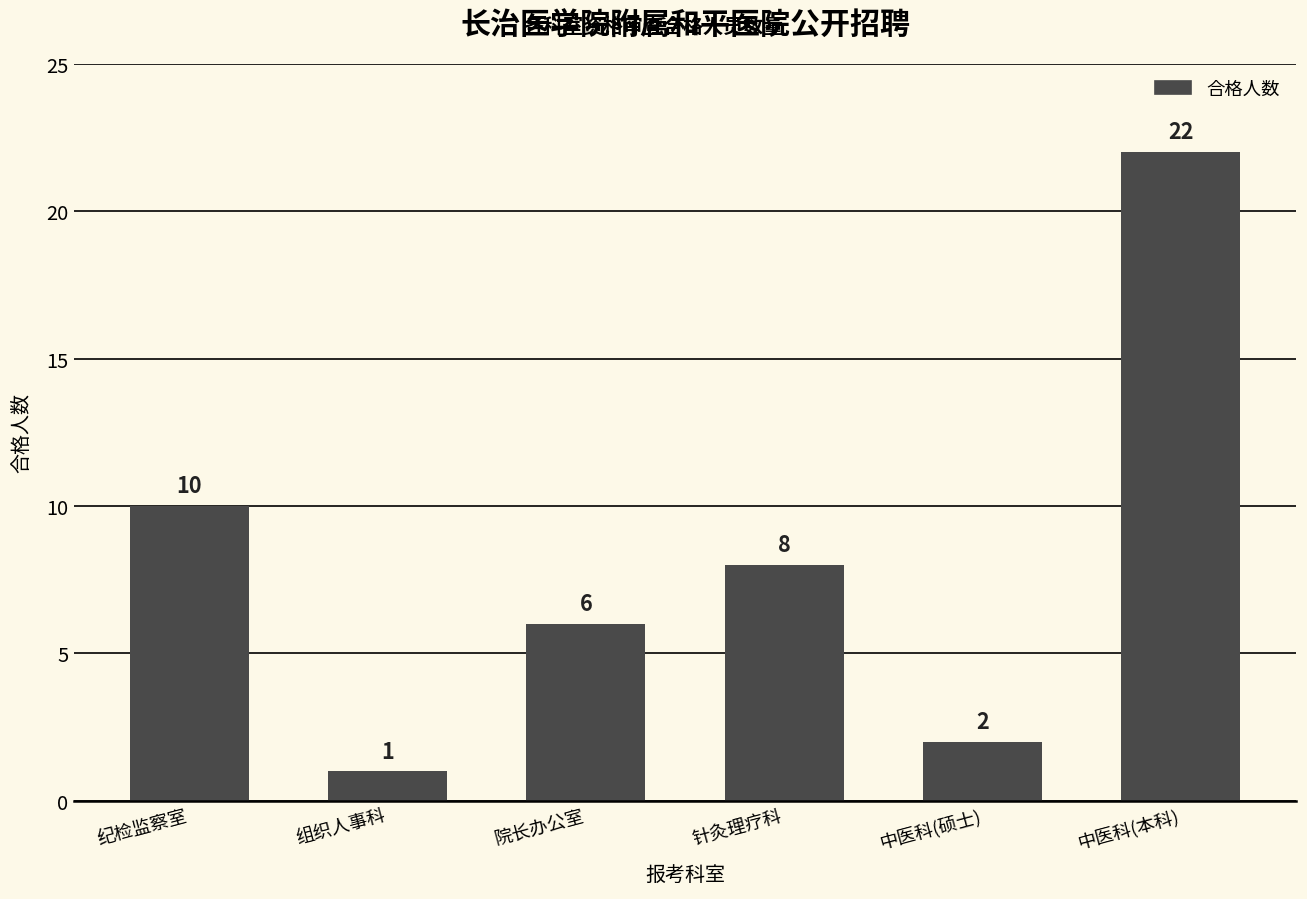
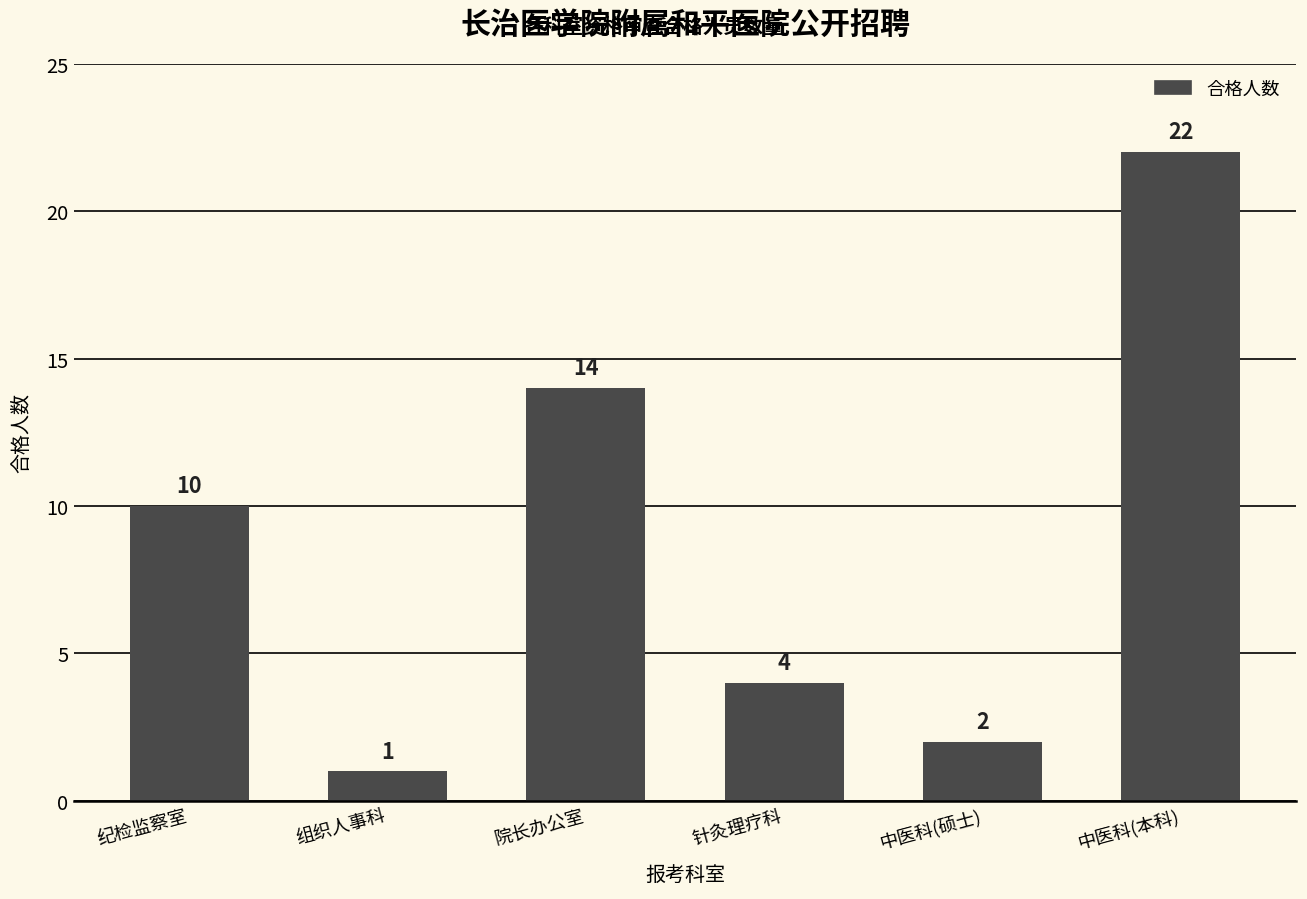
  {
    "纪检监察室": 10,
    "组织人事科": 1,
-   "院长办公室": 6,
-   "针灸理疗科": 8,
+   "院长办公室": 14,
+   "针灸理疗科": 4,
    "中医科(硕士)": 2,
    "中医科(本科)": 22
  }
